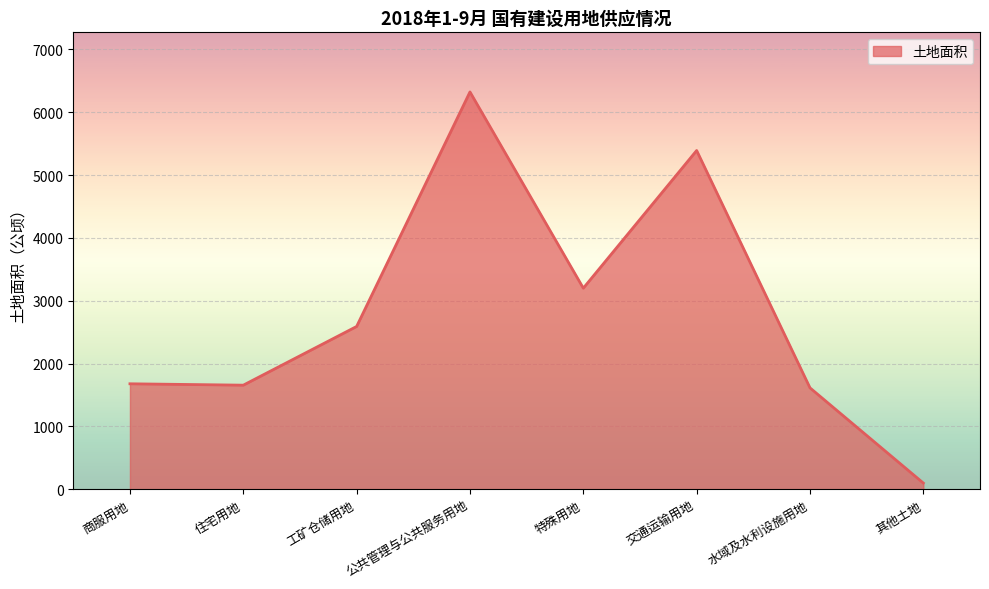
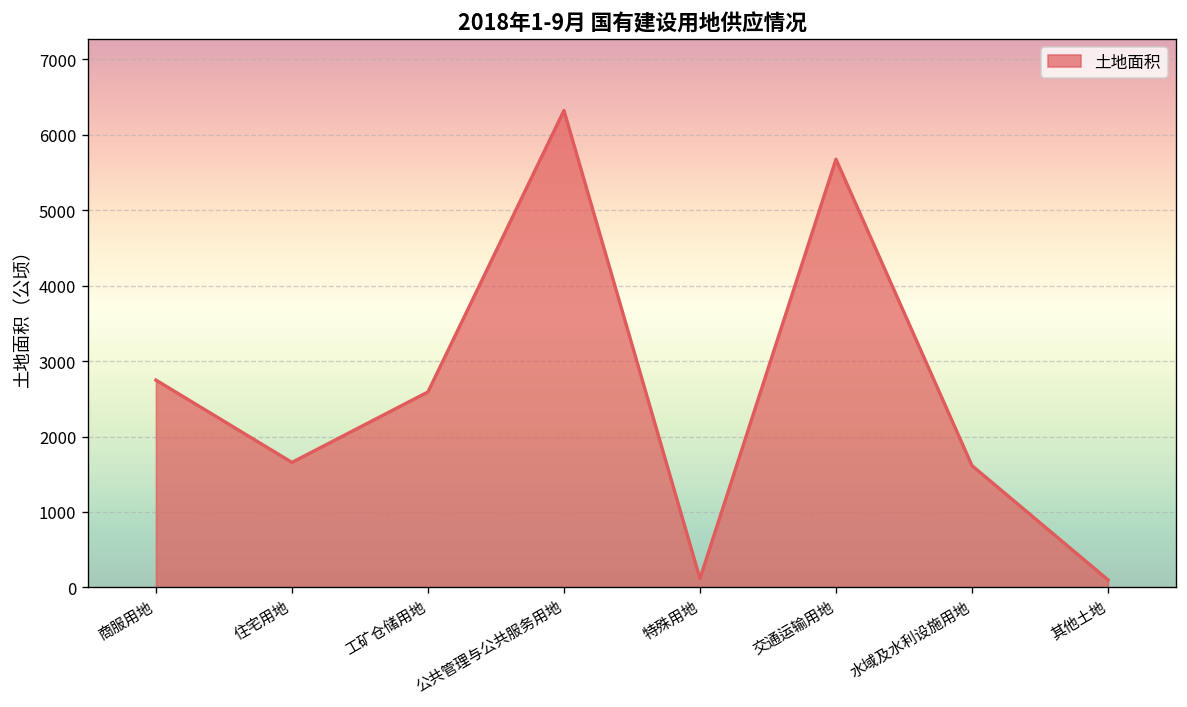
  {
-   "商服用地": 1700,
+   "商服用地": 2700,
    "住宅用地": 1700,
    "工矿仓储用地": 2600,
    "公共管理与公共服务用地": 6300,
-   "特殊用地": 3200,
-   "交通运输用地": 5400,
+   "特殊用地": 100,
+   "交通运输用地": 5700,
    "水域及水利设施用地": 1600,
    "其他土地": 100
  }
